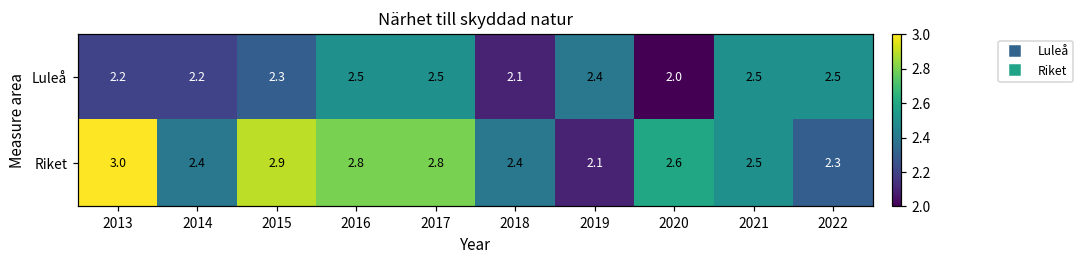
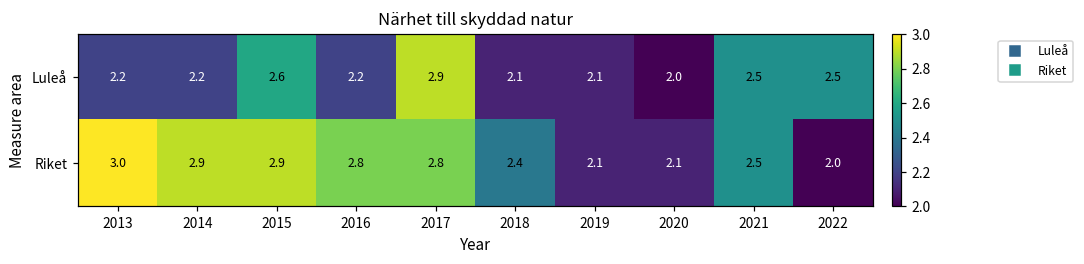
  {
    "Luleå": {
      "2013": 2.2,
      "2014": 2.2,
-     "2015": 2.3,
-     "2016": 2.5,
-     "2017": 2.5,
+     "2015": 2.6,
+     "2016": 2.2,
+     "2017": 2.9,
      "2018": 2.1,
-     "2019": 2.4,
+     "2019": 2.1,
      "2020": 2.0,
      "2021": 2.5,
      "2022": 2.5
    },
    "Riket": {
      "2013": 3.0,
-     "2014": 2.4,
+     "2014": 2.9,
      "2015": 2.9,
      "2016": 2.8,
      "2017": 2.8,
      "2018": 2.4,
      "2019": 2.1,
-     "2020": 2.6,
+     "2020": 2.1,
      "2021": 2.5,
-     "2022": 2.3
+     "2022": 2.0
    }
  }
